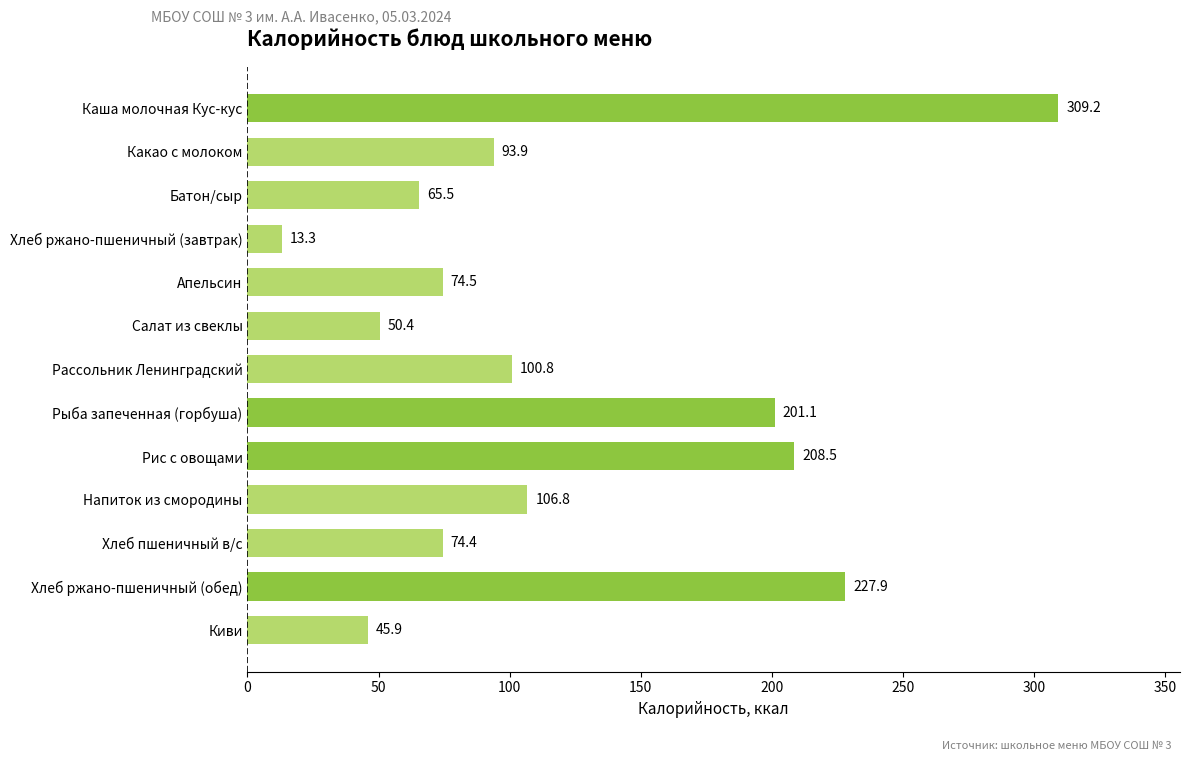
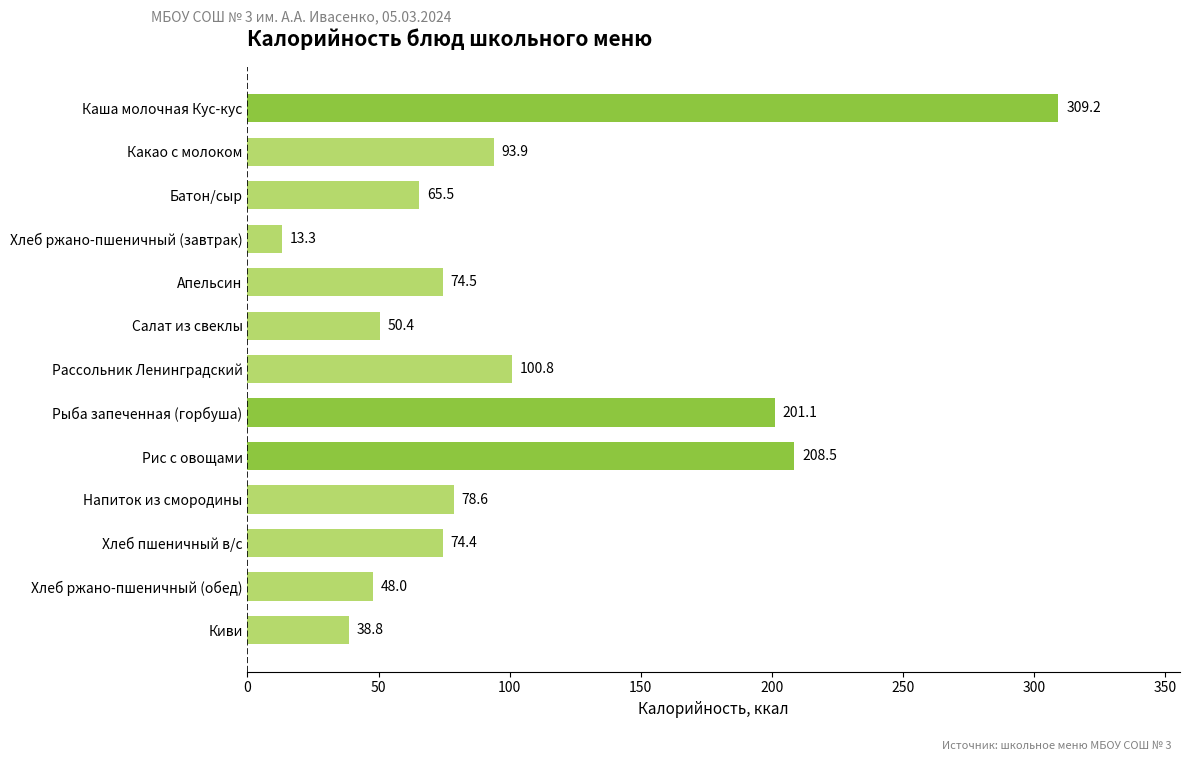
  {
    "Каша молочная Кус-кус": 309.2,
    "Какао с молоком": 93.9,
    "Батон/сыр": 65.5,
    "Хлеб ржано-пшеничный (завтрак)": 13.3,
    "Апельсин": 74.5,
    "Салат из свеклы": 50.4,
    "Рассольник Ленинградский": 100.8,
    "Рыба запеченная (горбуша)": 201.1,
    "Рис с овощами": 208.5,
-   "Напиток из смородины": 106.8,
+   "Напиток из смородины": 78.6,
    "Хлеб пшеничный в/с": 74.4,
-   "Хлеб ржано-пшеничный (обед)": 227.9,
-   "Киви": 45.9
+   "Хлеб ржано-пшеничный (обед)": 48.0,
+   "Киви": 38.8
  }
